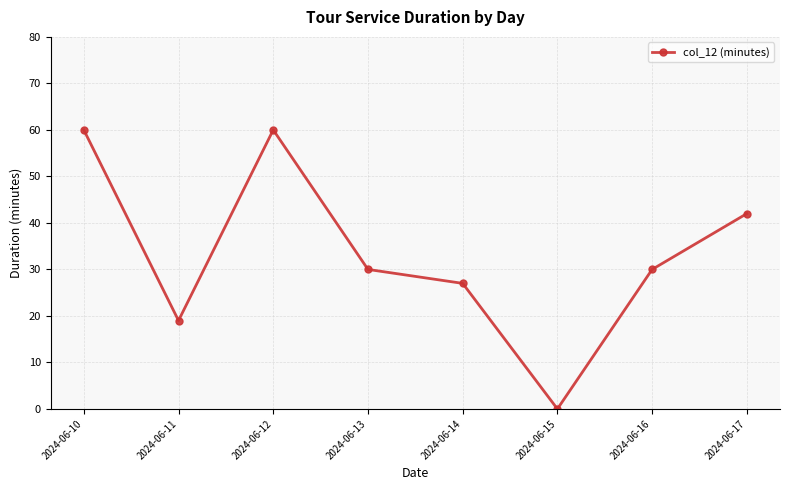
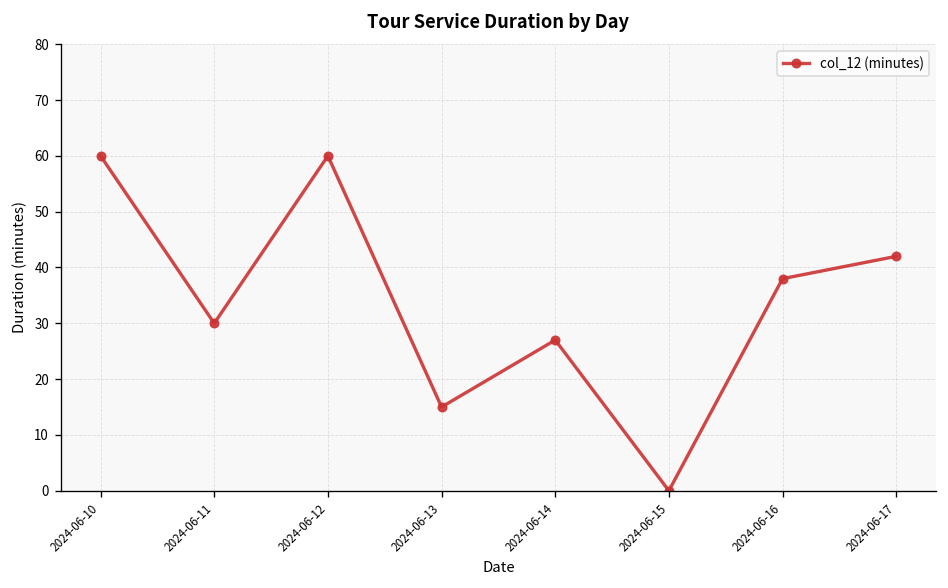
  {
    "2024-06-10": 60,
-   "2024-06-11": 19,
+   "2024-06-11": 30,
    "2024-06-12": 60,
-   "2024-06-13": 30,
+   "2024-06-13": 15,
    "2024-06-14": 27,
    "2024-06-15": 0,
-   "2024-06-16": 30,
+   "2024-06-16": 38,
    "2024-06-17": 42
  }
